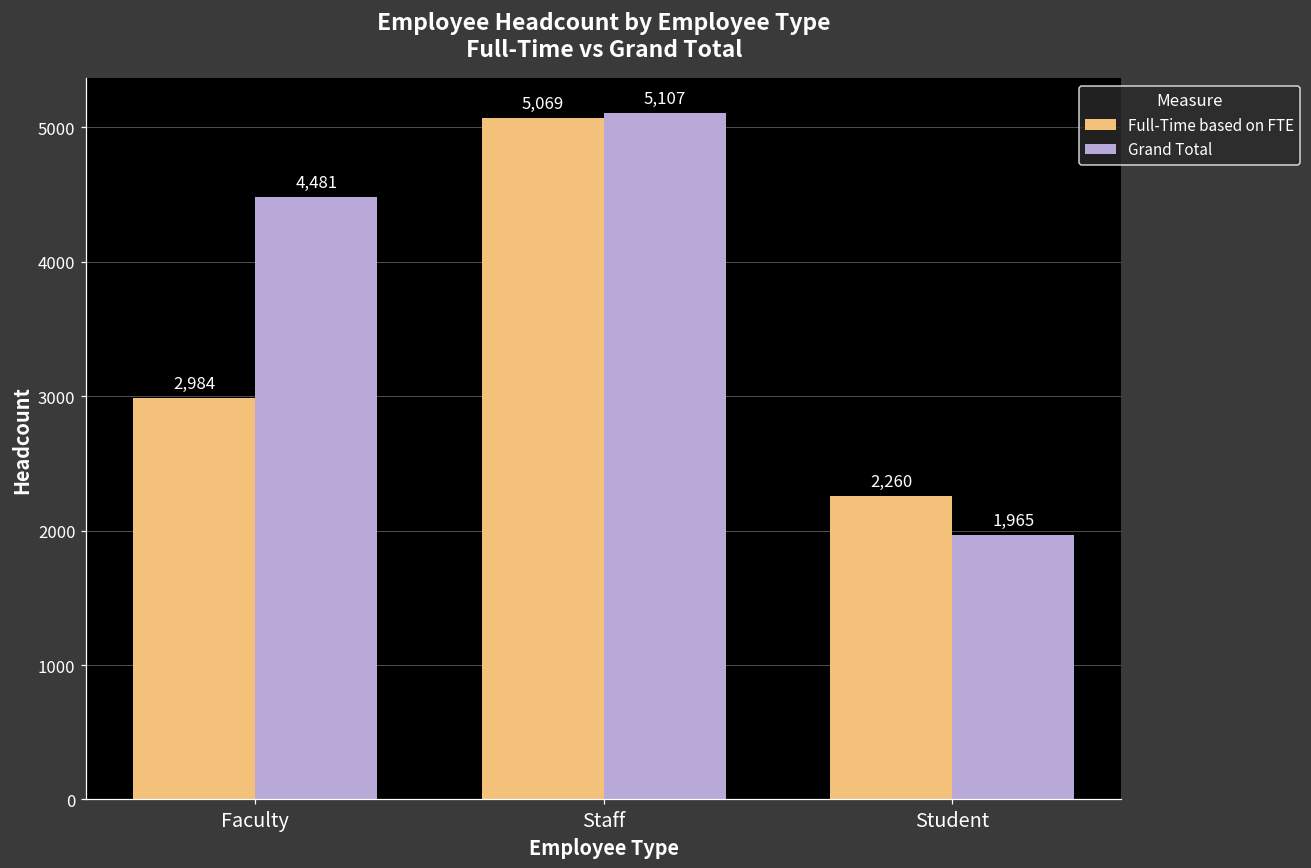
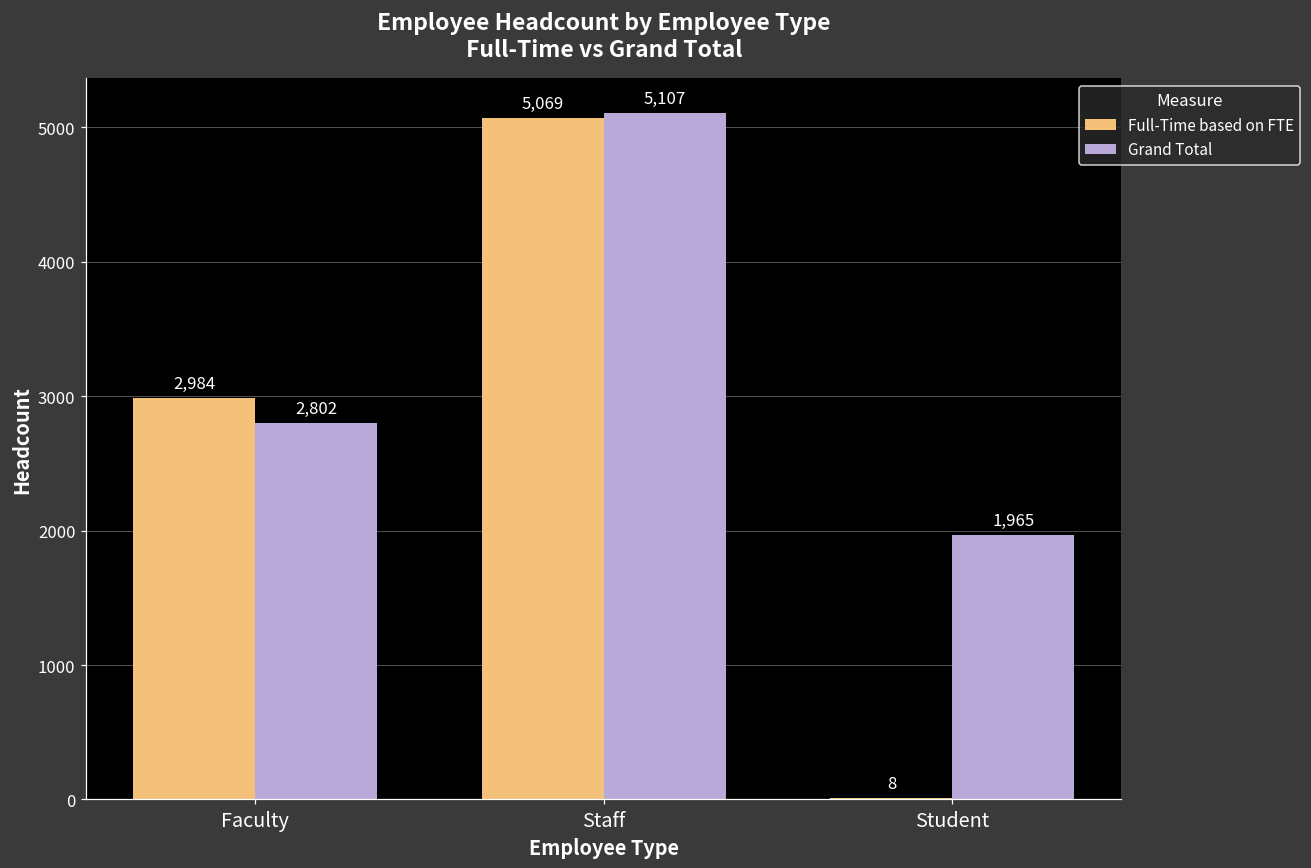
  {
    "Full-Time based on FTE": {
      "Faculty": "2,984",
      "Staff": "5,069",
-     "Student": "2,260"
+     "Student": "8"
    },
    "Grand Total": {
-     "Faculty": "4,481",
+     "Faculty": "2,802",
      "Staff": "5,107",
      "Student": "1,965"
    }
  }
